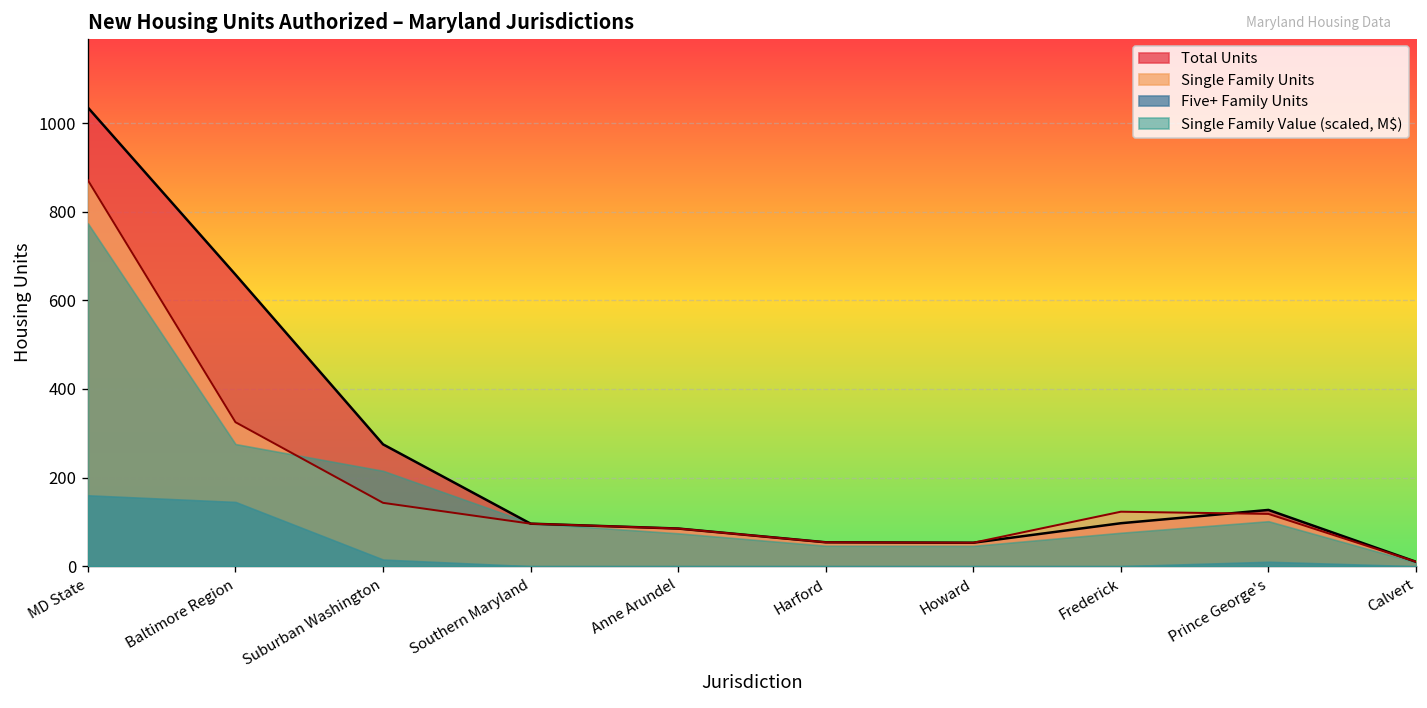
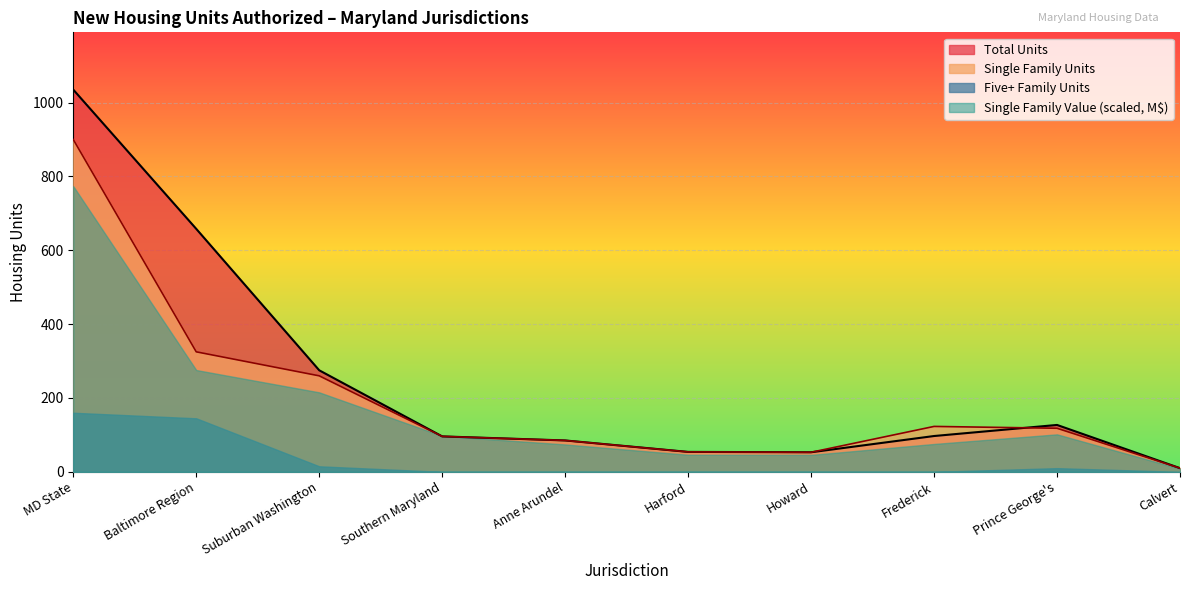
  {
    "Total Units": {
      "MD State": 1040,
      "Baltimore Region": 660,
      "Suburban Washington": 280,
      "Frederick": 100,
      "Prince George's": 130
    },
    "Single Family Units": {
-     "MD State": 870,
+     "MD State": 900,
      "Baltimore Region": 330,
-     "Suburban Washington": 140,
+     "Suburban Washington": 260,
      "Frederick": 120,
      "Prince George's": 120
    }
  }
